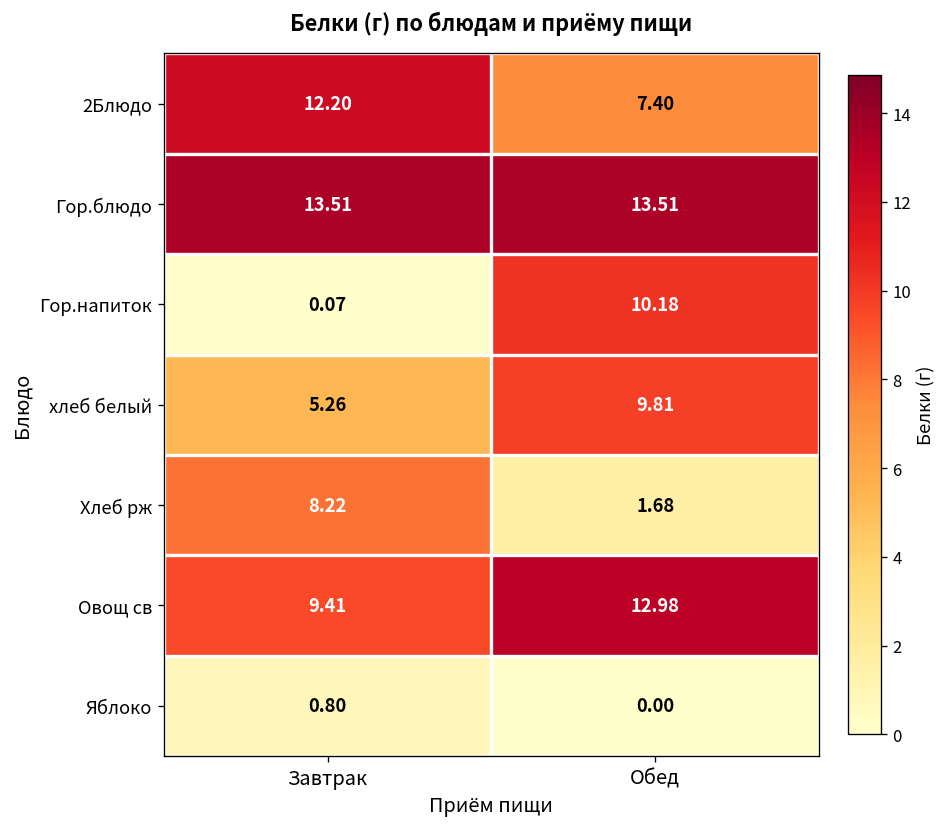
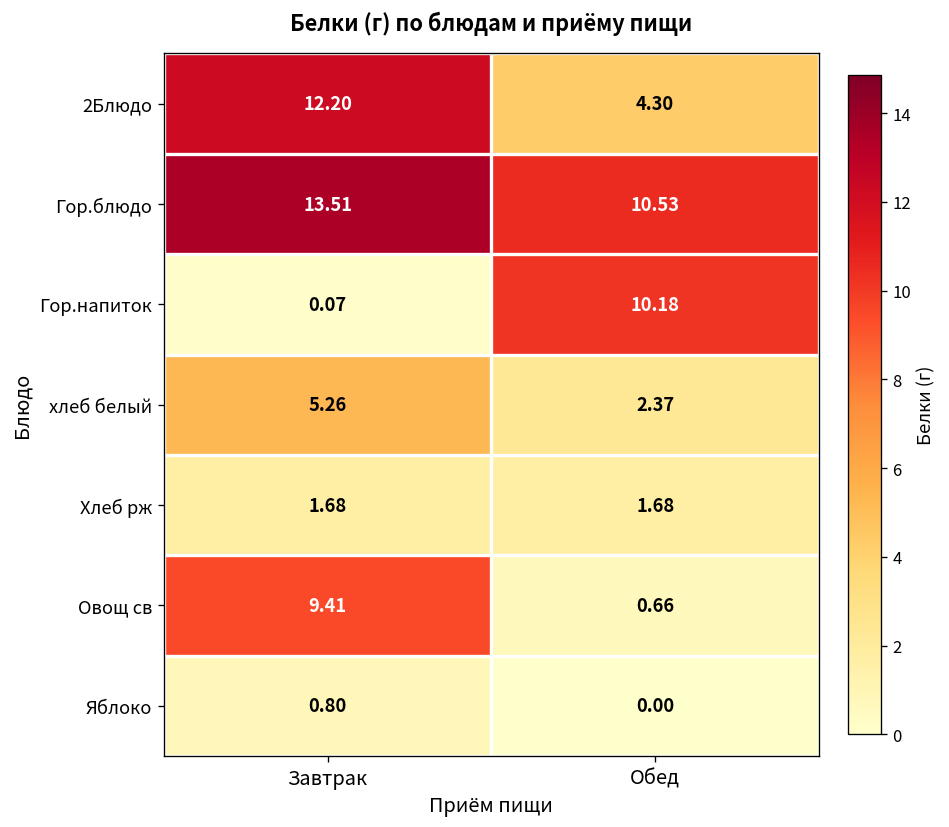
  {
    "2Блюдо": {
      "Завтрак": 12.20,
-     "Обед": 7.40
+     "Обед": 4.30
    },
    "Гор.блюдо": {
      "Завтрак": 13.51,
-     "Обед": 13.51
+     "Обед": 10.53
    },
    "Гор.напиток": {
      "Завтрак": 0.07,
      "Обед": 10.18
    },
    "хлеб белый": {
      "Завтрак": 5.26,
-     "Обед": 9.81
+     "Обед": 2.37
    },
    "Хлеб рж": {
-     "Завтрак": 8.22,
+     "Завтрак": 1.68,
      "Обед": 1.68
    },
    "Овощ св": {
      "Завтрак": 9.41,
-     "Обед": 12.98
+     "Обед": 0.66
    },
    "Яблоко": {
      "Завтрак": 0.80,
      "Обед": 0.00
    }
  }
